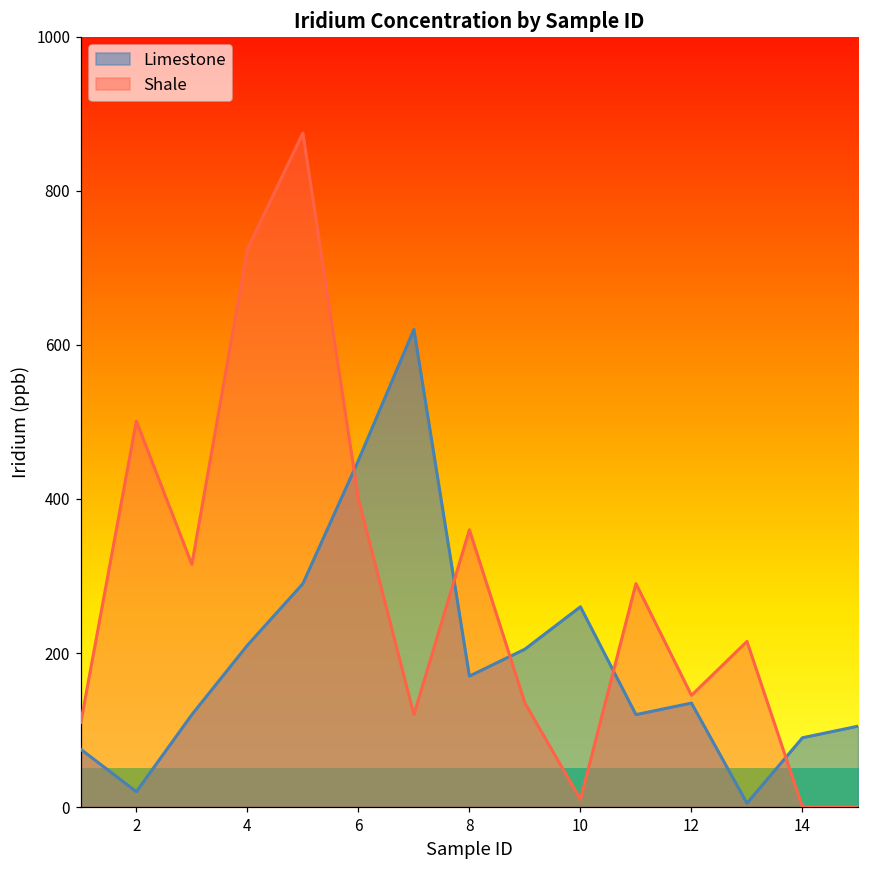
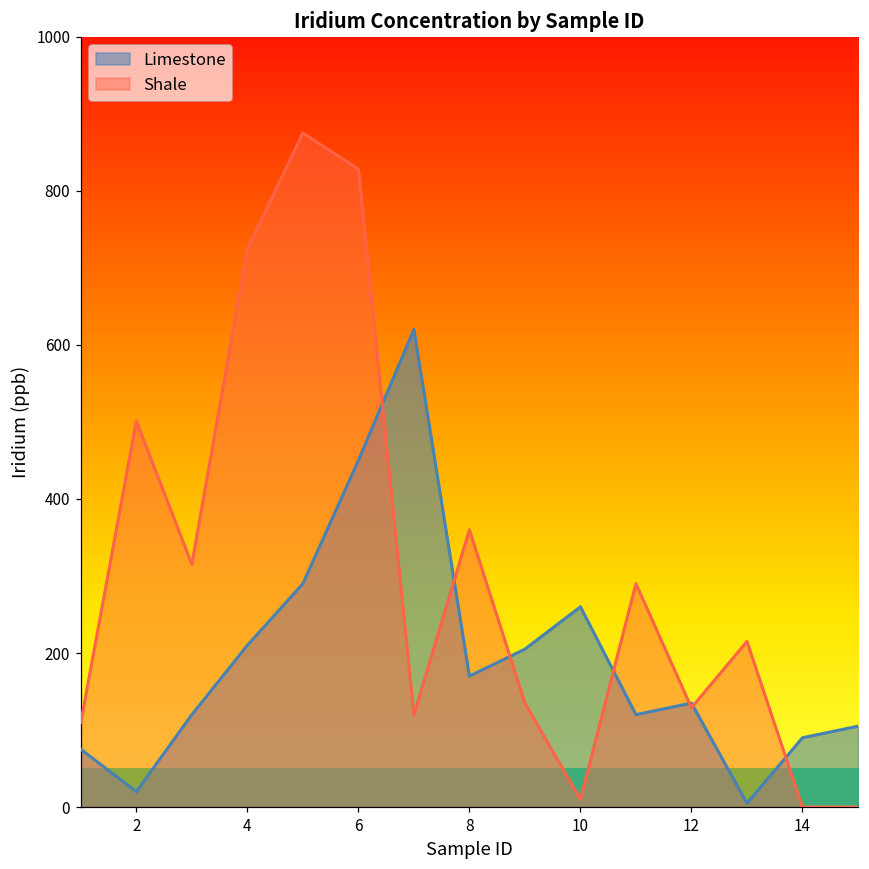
  {
    "Limestone": {
      "2": 20,
      "4": 210,
      "6": 450,
      "8": 170,
      "10": 260,
      "12": 140,
      "14": 90
    },
    "Shale": {
      "2": 500,
      "4": 720,
-     "6": 400,
+     "6": 830,
      "8": 360,
      "10": 10,
-     "12": 150,
+     "12": 130,
      "14": 0
    }
  }
